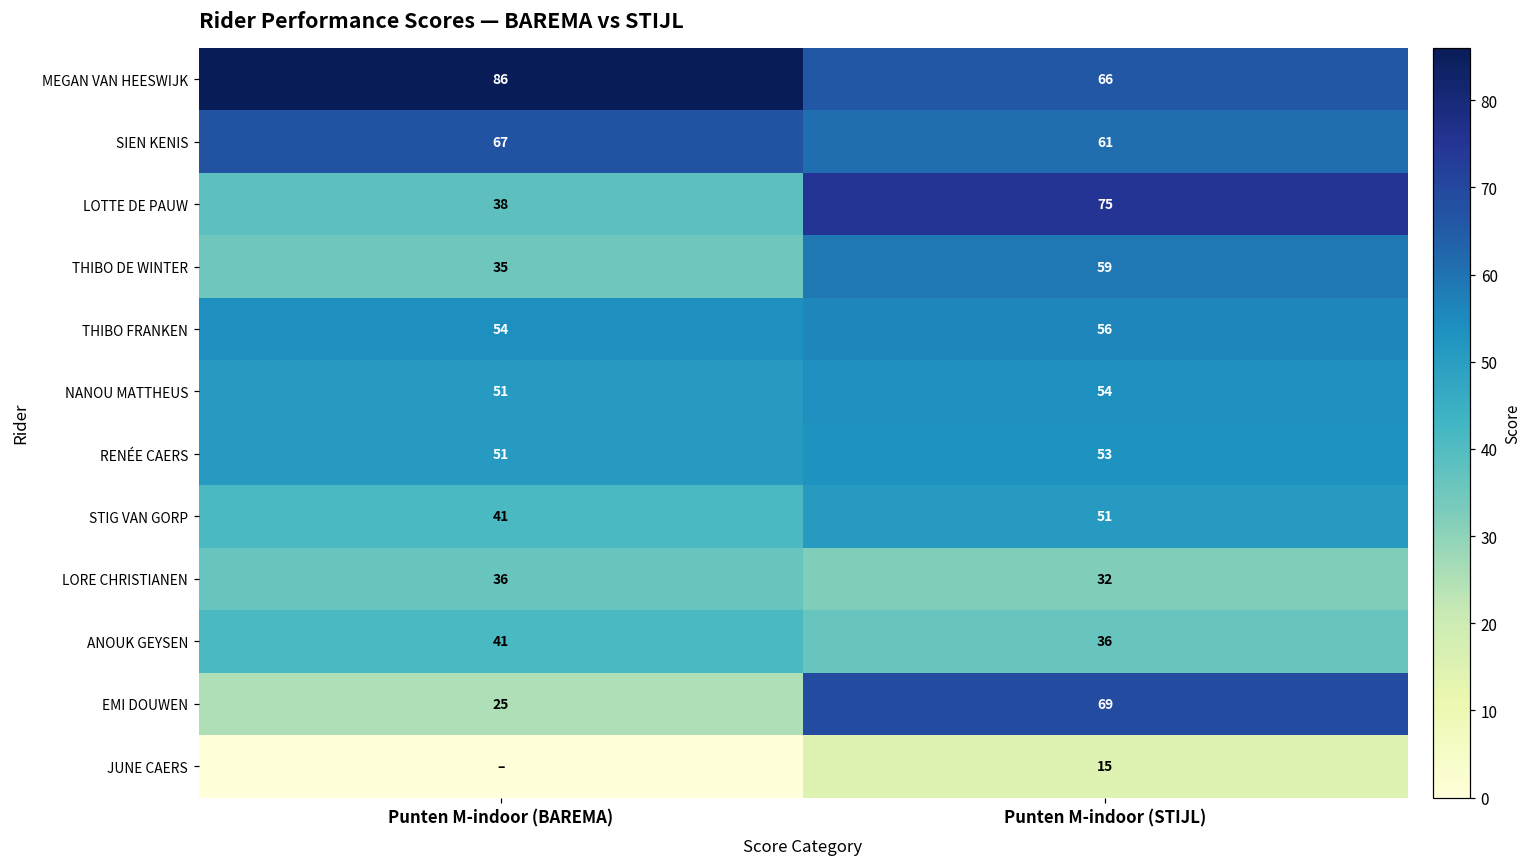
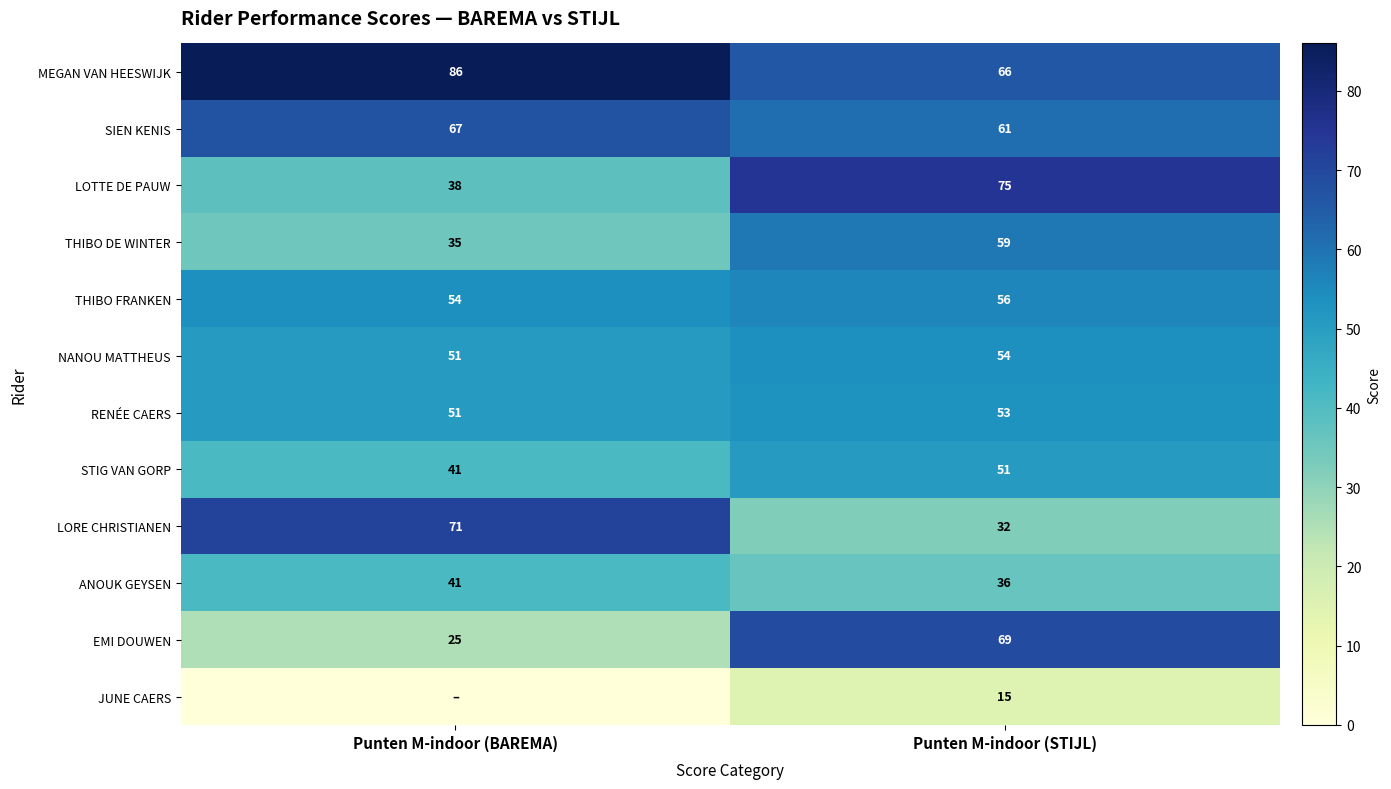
  {
    "MEGAN VAN HEESWIJK": {
      "Punten M-indoor (BAREMA)": 86,
      "Punten M-indoor (STIJL)": 66
    },
    "SIEN KENIS": {
      "Punten M-indoor (BAREMA)": 67,
      "Punten M-indoor (STIJL)": 61
    },
    "LOTTE DE PAUW": {
      "Punten M-indoor (BAREMA)": 38,
      "Punten M-indoor (STIJL)": 75
    },
    "THIBO DE WINTER": {
      "Punten M-indoor (BAREMA)": 35,
      "Punten M-indoor (STIJL)": 59
    },
    "THIBO FRANKEN": {
      "Punten M-indoor (BAREMA)": 54,
      "Punten M-indoor (STIJL)": 56
    },
    "NANOU MATTHEUS": {
      "Punten M-indoor (BAREMA)": 51,
      "Punten M-indoor (STIJL)": 54
    },
    "RENÉE CAERS": {
      "Punten M-indoor (BAREMA)": 51,
      "Punten M-indoor (STIJL)": 53
    },
    "STIG VAN GORP": {
      "Punten M-indoor (BAREMA)": 41,
      "Punten M-indoor (STIJL)": 51
    },
    "LORE CHRISTIANEN": {
-     "Punten M-indoor (BAREMA)": 36,
+     "Punten M-indoor (BAREMA)": 71,
      "Punten M-indoor (STIJL)": 32
    },
    "ANOUK GEYSEN": {
      "Punten M-indoor (BAREMA)": 41,
      "Punten M-indoor (STIJL)": 36
    },
    "EMI DOUWEN": {
      "Punten M-indoor (BAREMA)": 25,
      "Punten M-indoor (STIJL)": 69
    },
    "JUNE CAERS": {
      "Punten M-indoor (STIJL)": 15
    }
  }
